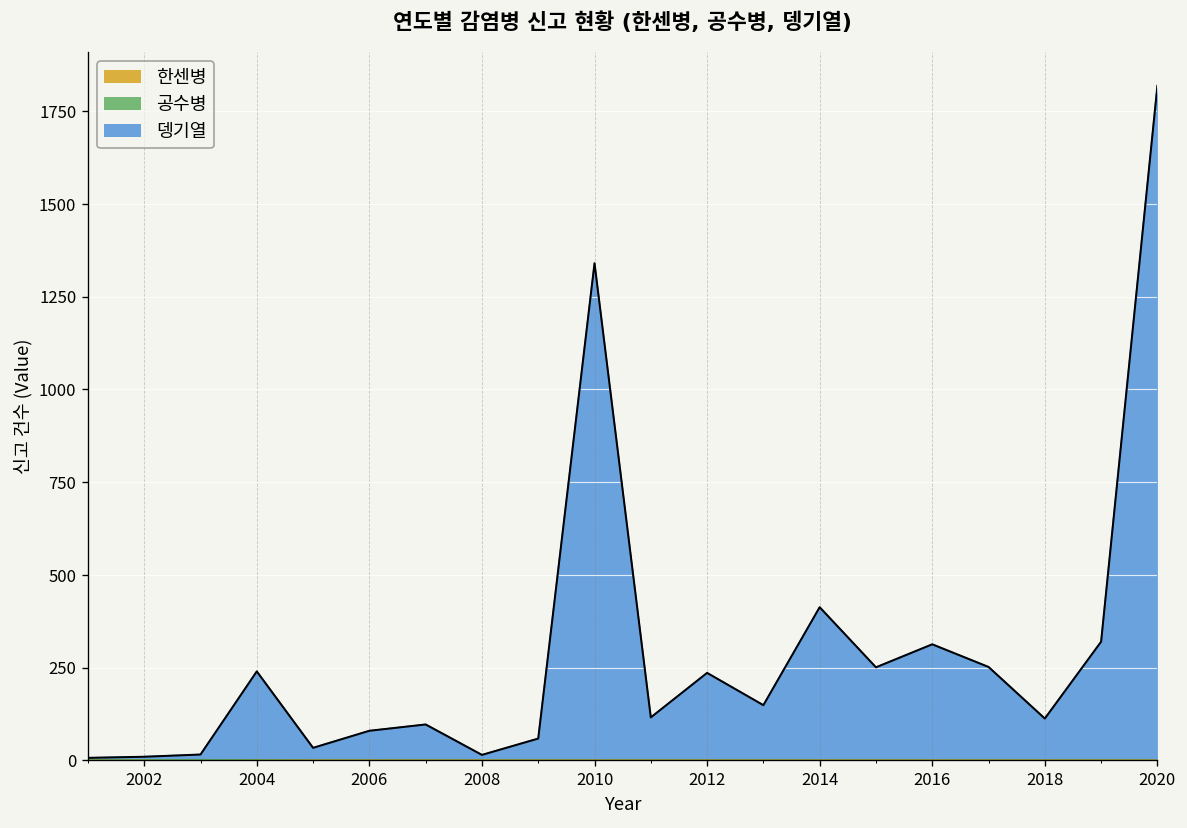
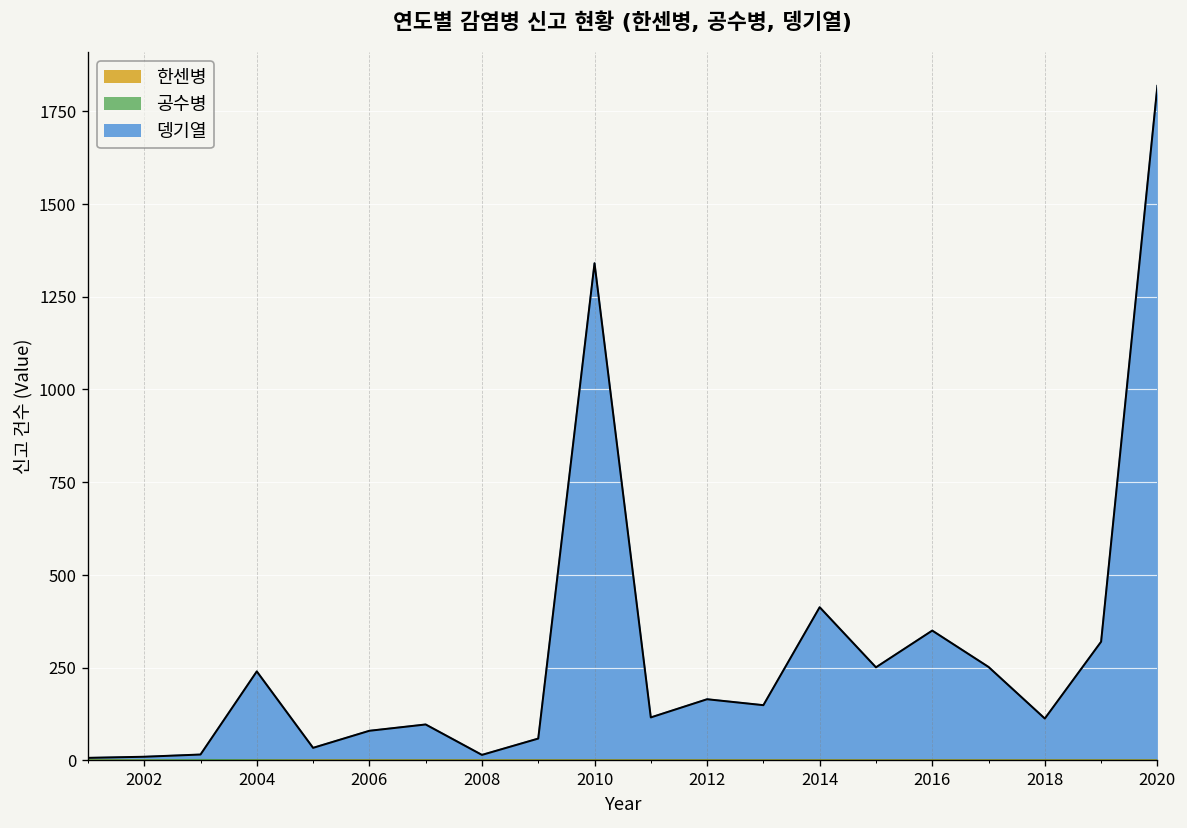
  {
    "뎅기열": {
      "2002": 10,
      "2004": 240,
      "2006": 80,
      "2008": 20,
      "2010": 1340,
-     "2012": 240,
+     "2012": 170,
      "2014": 410,
-     "2016": 310,
+     "2016": 350,
      "2018": 110,
      "2020": 1820
    }
  }
